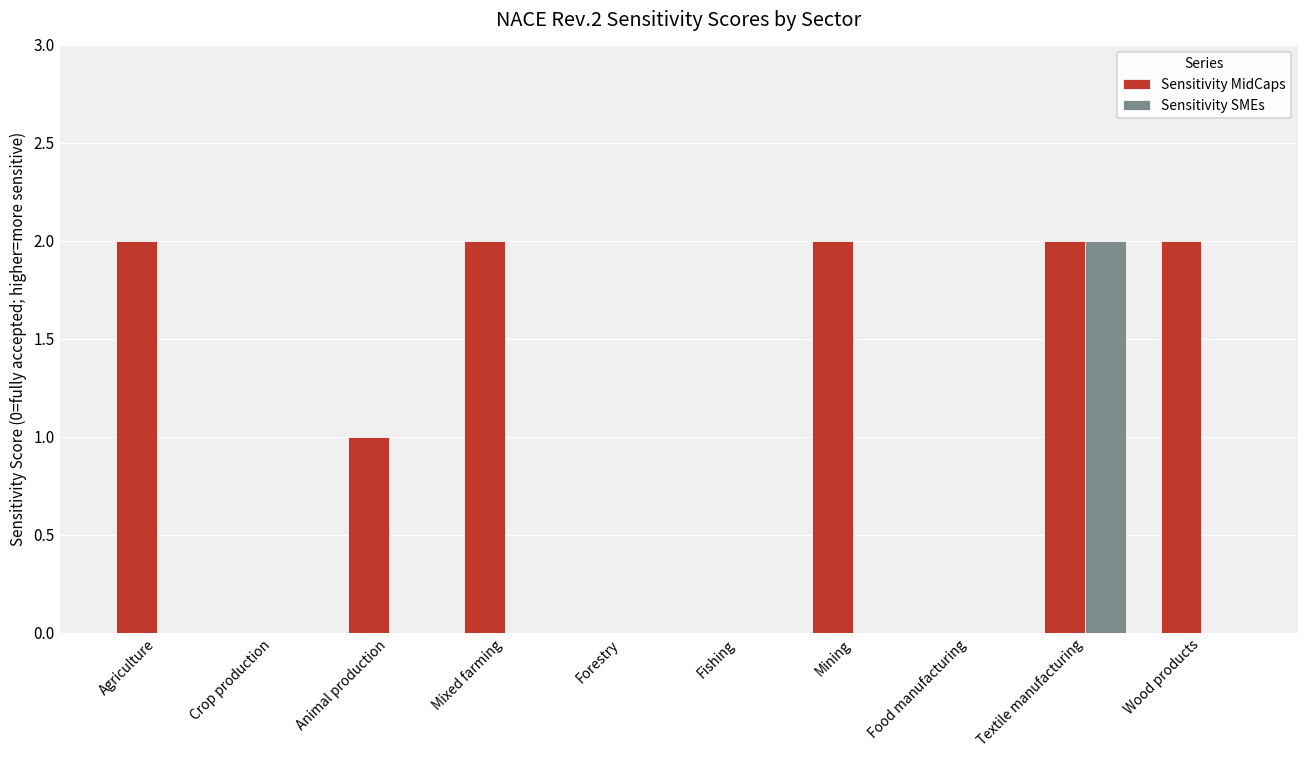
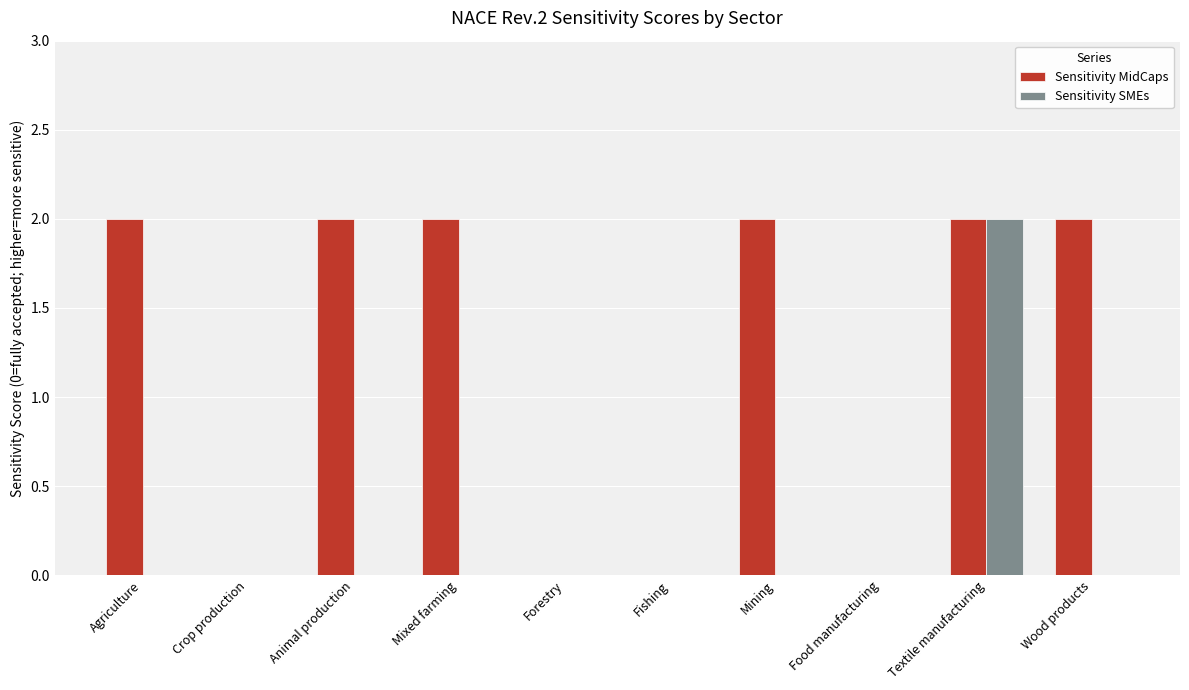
  {
    "Sensitivity MidCaps": {
      "Agriculture": 2,
      "Crop production": 0,
-     "Animal production": 1,
+     "Animal production": 2,
      "Mixed farming": 2,
      "Forestry": 0,
      "Fishing": 0,
      "Mining": 2,
      "Food manufacturing": 0,
      "Textile manufacturing": 2,
      "Wood products": 2
    },
    "Sensitivity SMEs": {
      "Agriculture": 0,
      "Crop production": 0,
      "Animal production": 0,
      "Mixed farming": 0,
      "Forestry": 0,
      "Fishing": 0,
      "Mining": 0,
      "Food manufacturing": 0,
      "Textile manufacturing": 2,
      "Wood products": 0
    }
  }
